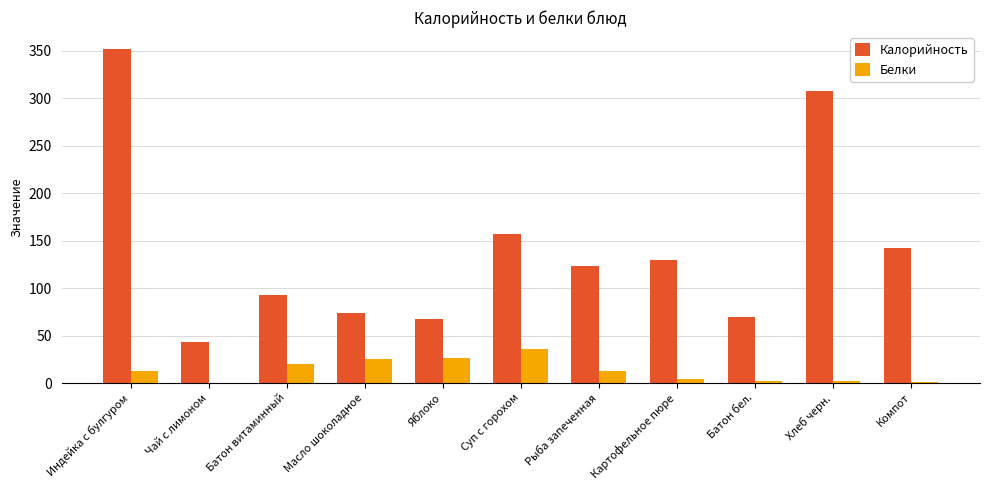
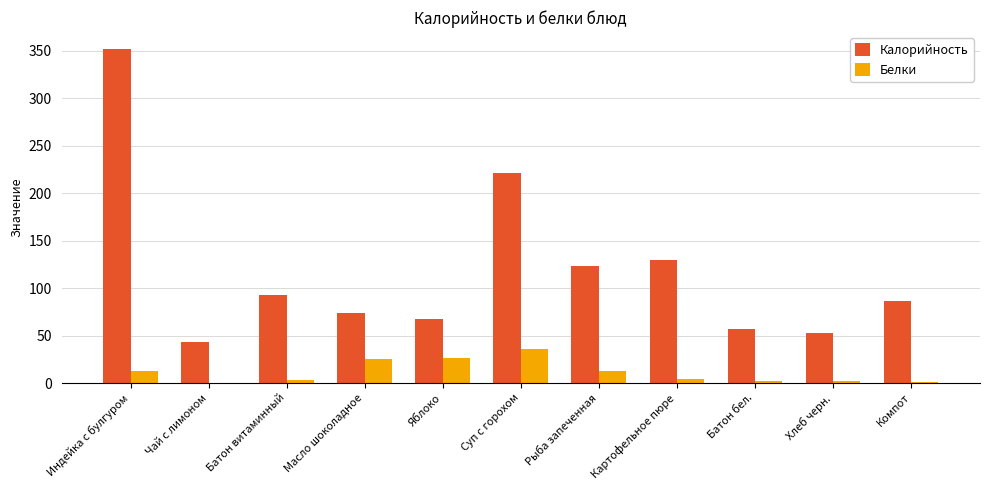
  {
    "Калорийность": {
      "Индейка с булгуром": 350,
      "Чай с лимоном": 40,
      "Батон витаминный": 90,
      "Масло шоколадное": 70,
      "Яблоко": 70,
-     "Суп с горохом": 160,
+     "Суп с горохом": 220,
      "Рыба запеченная": 120,
      "Картофельное пюре": 130,
-     "Батон бел.": 70,
-     "Хлеб черн.": 310,
-     "Компот": 140
+     "Батон бел.": 60,
+     "Хлеб черн.": 50,
+     "Компот": 90
    },
    "Белки": {
      "Индейка с булгуром": 10,
      "Чай с лимоном": 0,
-     "Батон витаминный": 20,
+     "Батон витаминный": 0,
      "Масло шоколадное": 30,
      "Яблоко": 30,
      "Суп с горохом": 40,
      "Рыба запеченная": 10,
      "Картофельное пюре": 0
    }
  }
